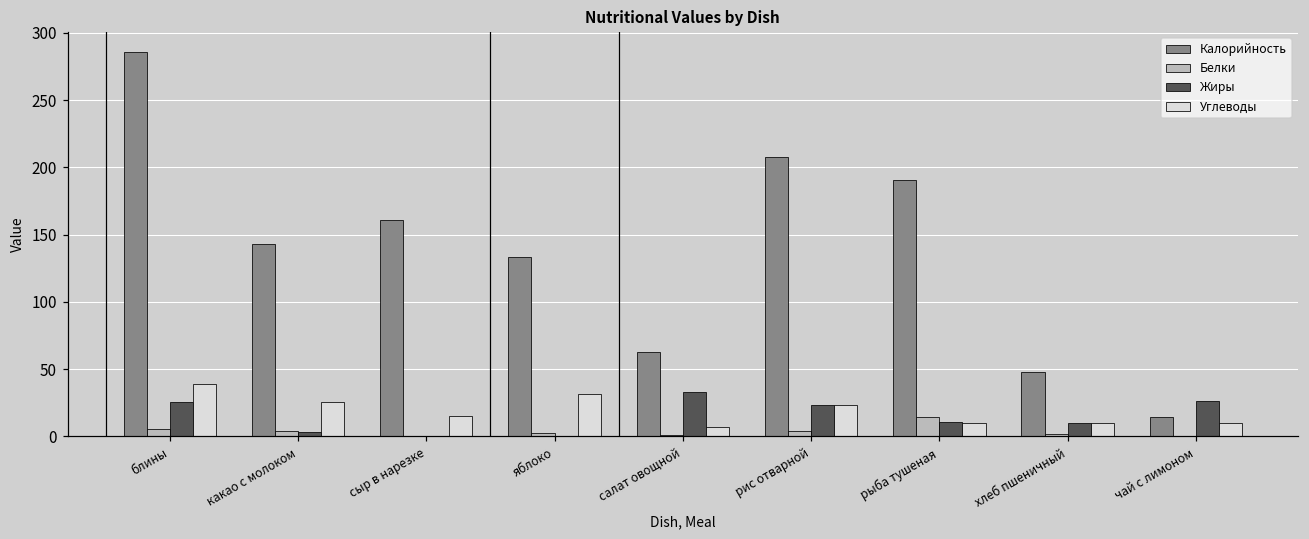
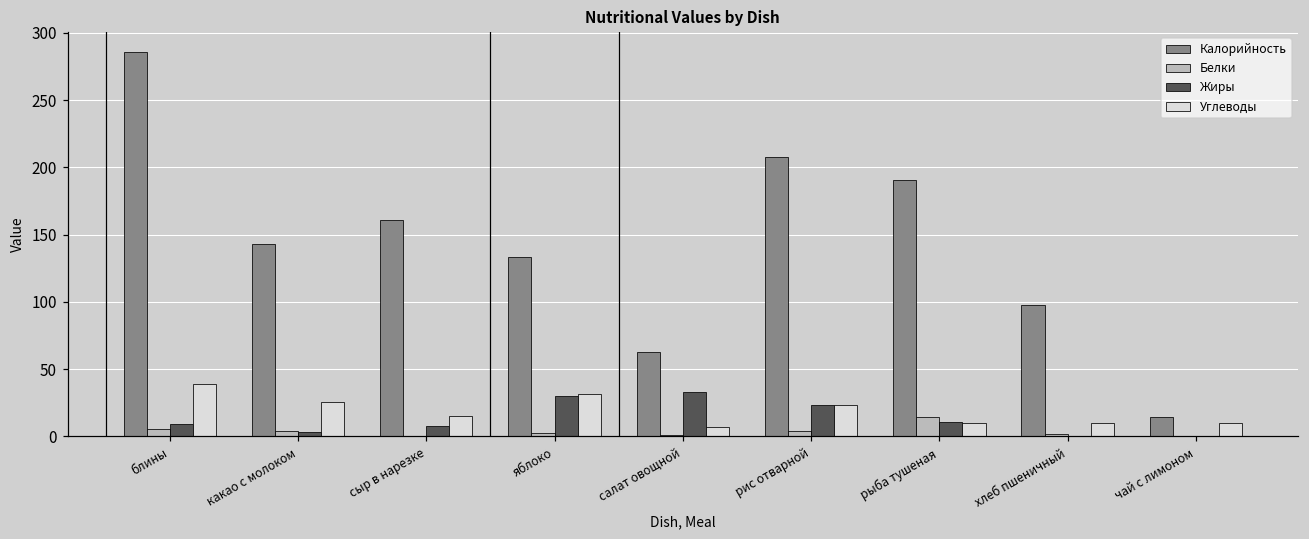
  {
    "Калорийность": {
      "блины": 286,
      "какао с молоком": 143,
      "сыр в нарезке": 161,
      "яблоко": 134,
      "салат овощной": 63,
      "рис отварной": 208,
      "рыба тушеная": 190,
-     "хлеб пшеничный": 48,
+     "хлеб пшеничный": 98,
      "чай с лимоном": 15
    },
    "Жиры": {
-     "блины": 25,
+     "блины": 9,
      "какао с молоком": 3,
-     "сыр в нарезке": 0,
-     "яблоко": 0,
+     "сыр в нарезке": 8,
+     "яблоко": 30,
      "салат овощной": 33,
      "рис отварной": 23,
      "рыба тушеная": 11,
-     "хлеб пшеничный": 10,
-     "чай с лимоном": 26
+     "хлеб пшеничный": 0,
+     "чай с лимоном": 0
    }
  }
